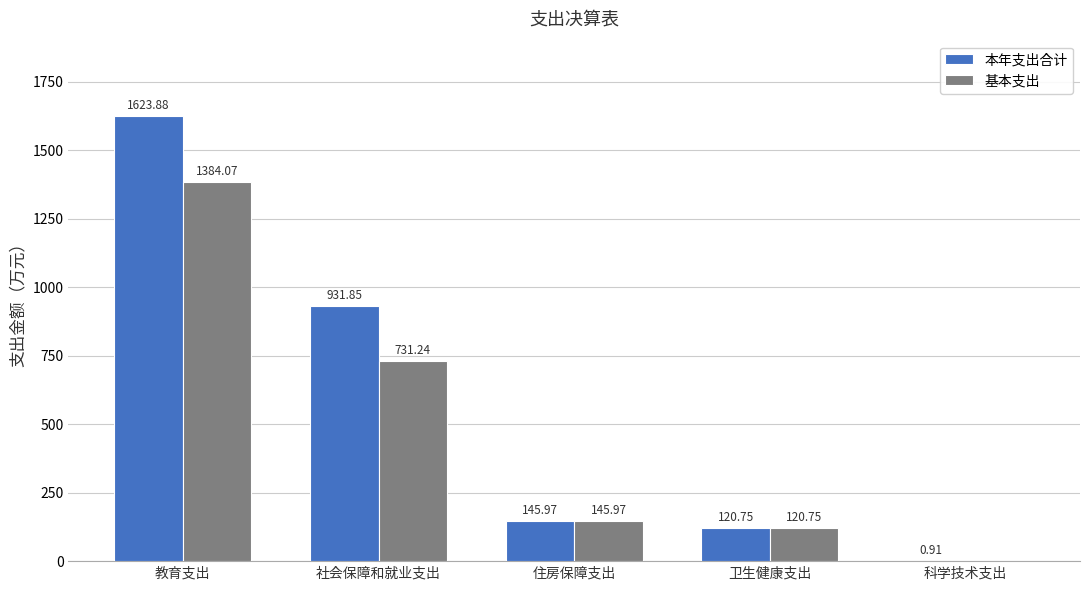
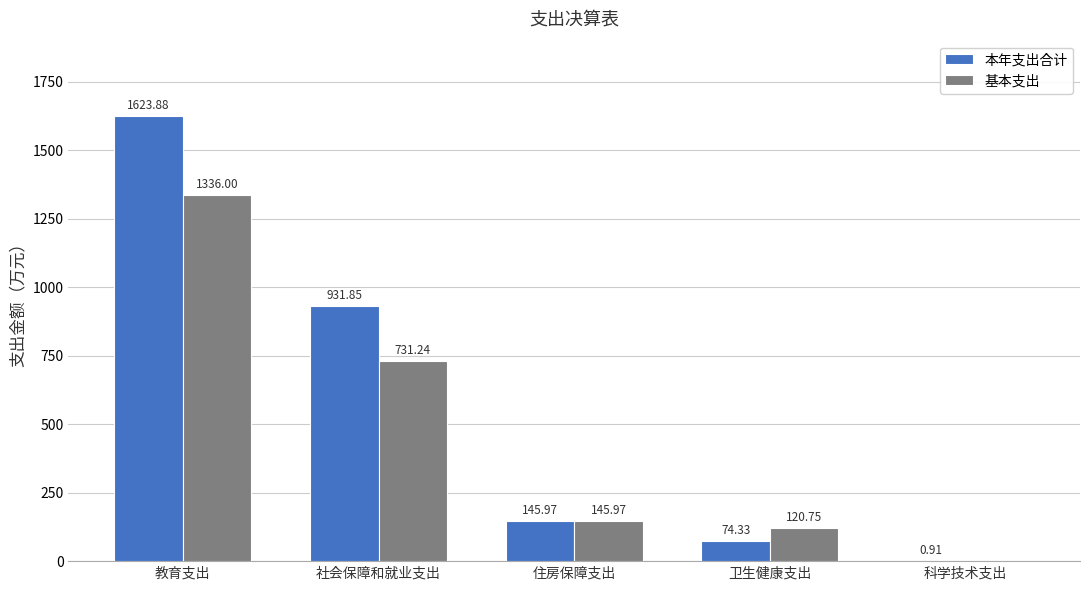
  {
    "本年支出合计": {
      "教育支出": 1623.88,
      "社会保障和就业支出": 931.85,
      "住房保障支出": 145.97,
-     "卫生健康支出": 120.75,
+     "卫生健康支出": 74.33,
      "科学技术支出": 0.91
    },
    "基本支出": {
-     "教育支出": 1384.07,
+     "教育支出": 1336.00,
      "社会保障和就业支出": 731.24,
      "住房保障支出": 145.97,
      "卫生健康支出": 120.75
    }
  }
